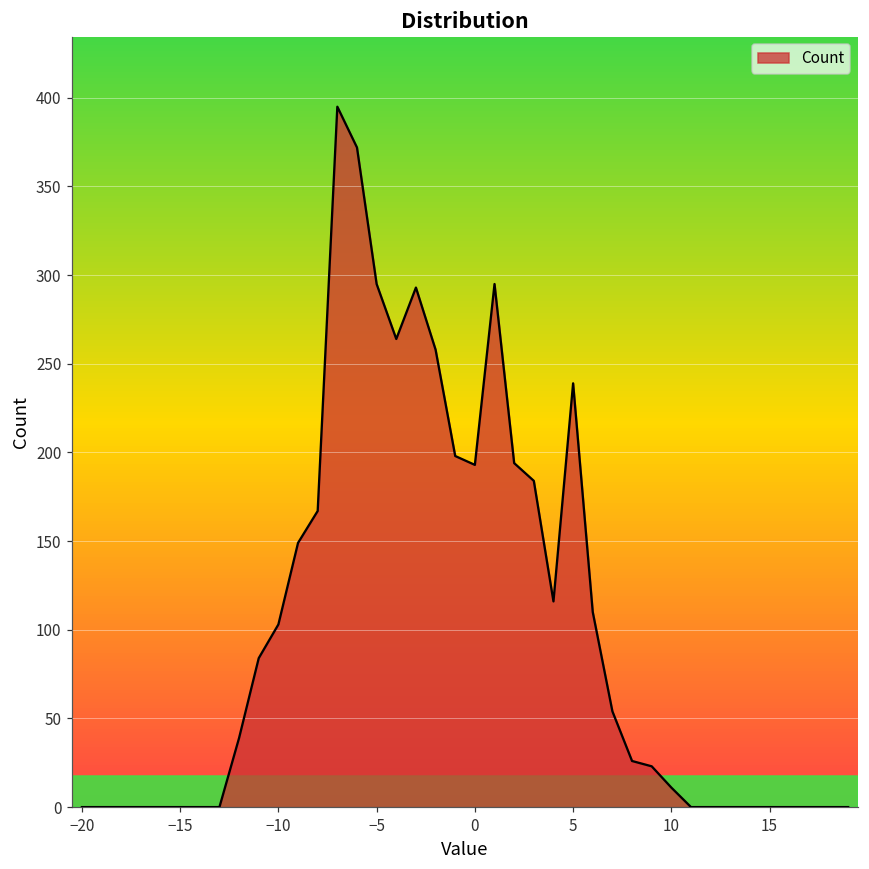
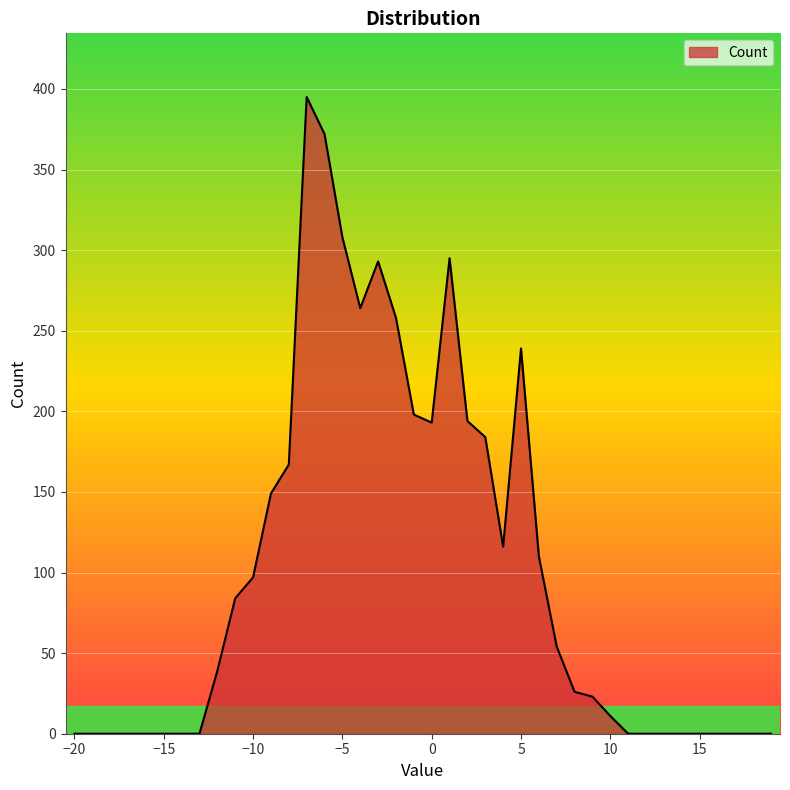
  {
-   "−10": 103,
-   "−5": 295,
+   "−10": 97,
+   "−5": 308,
    "0": 193,
    "5": 239
  }
